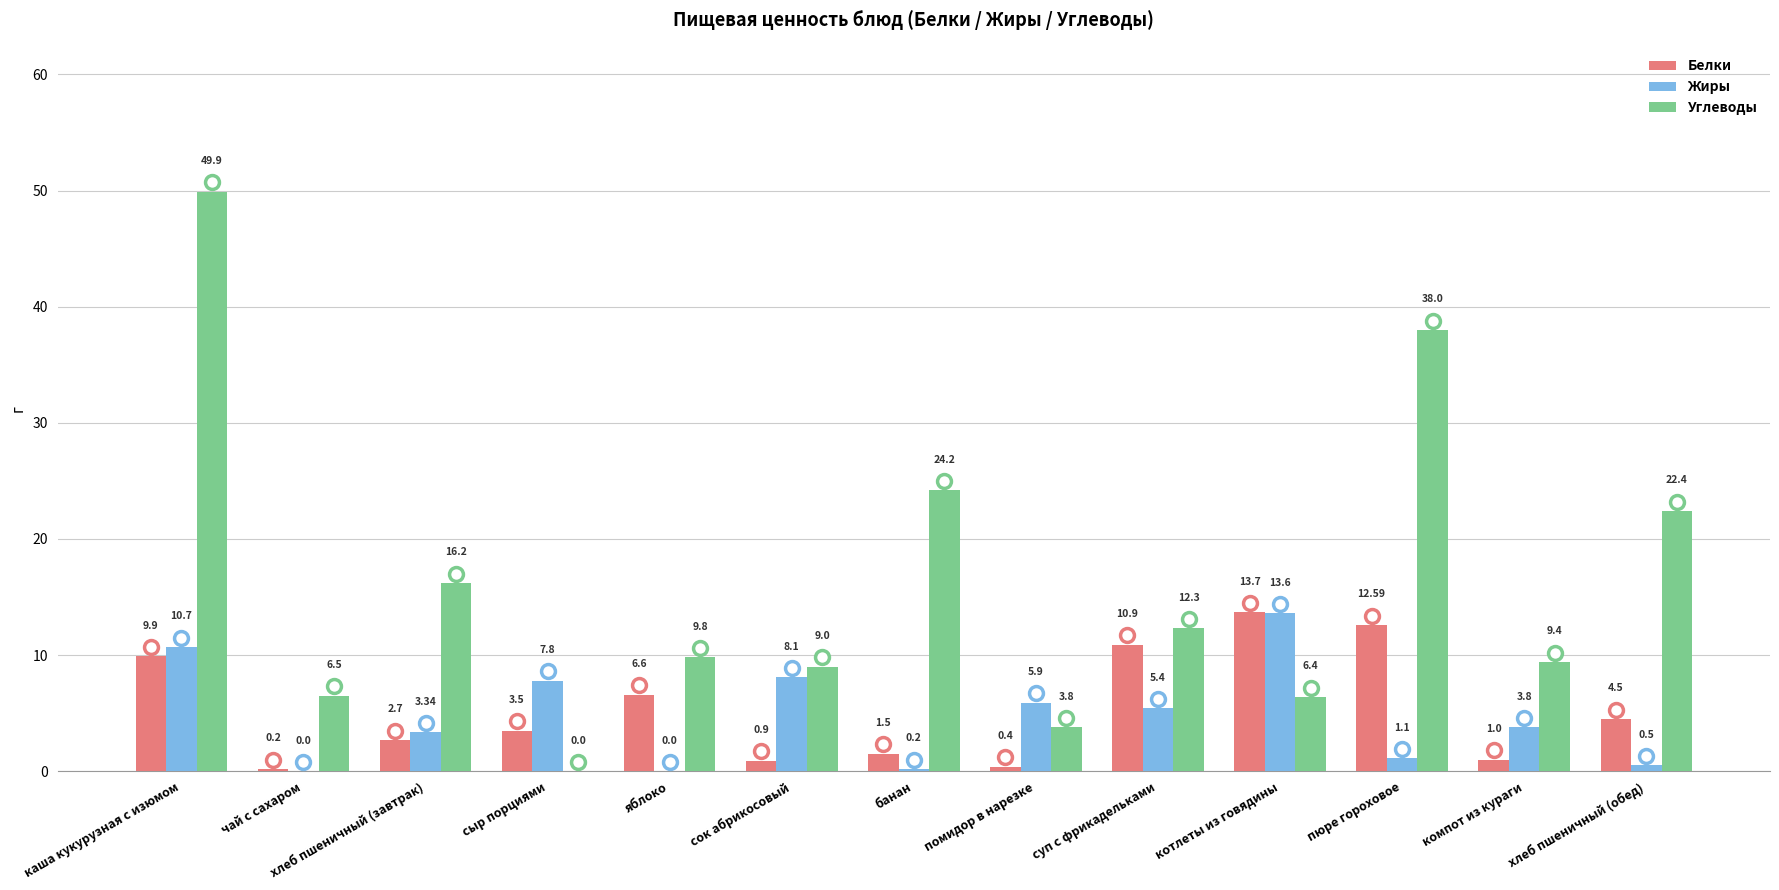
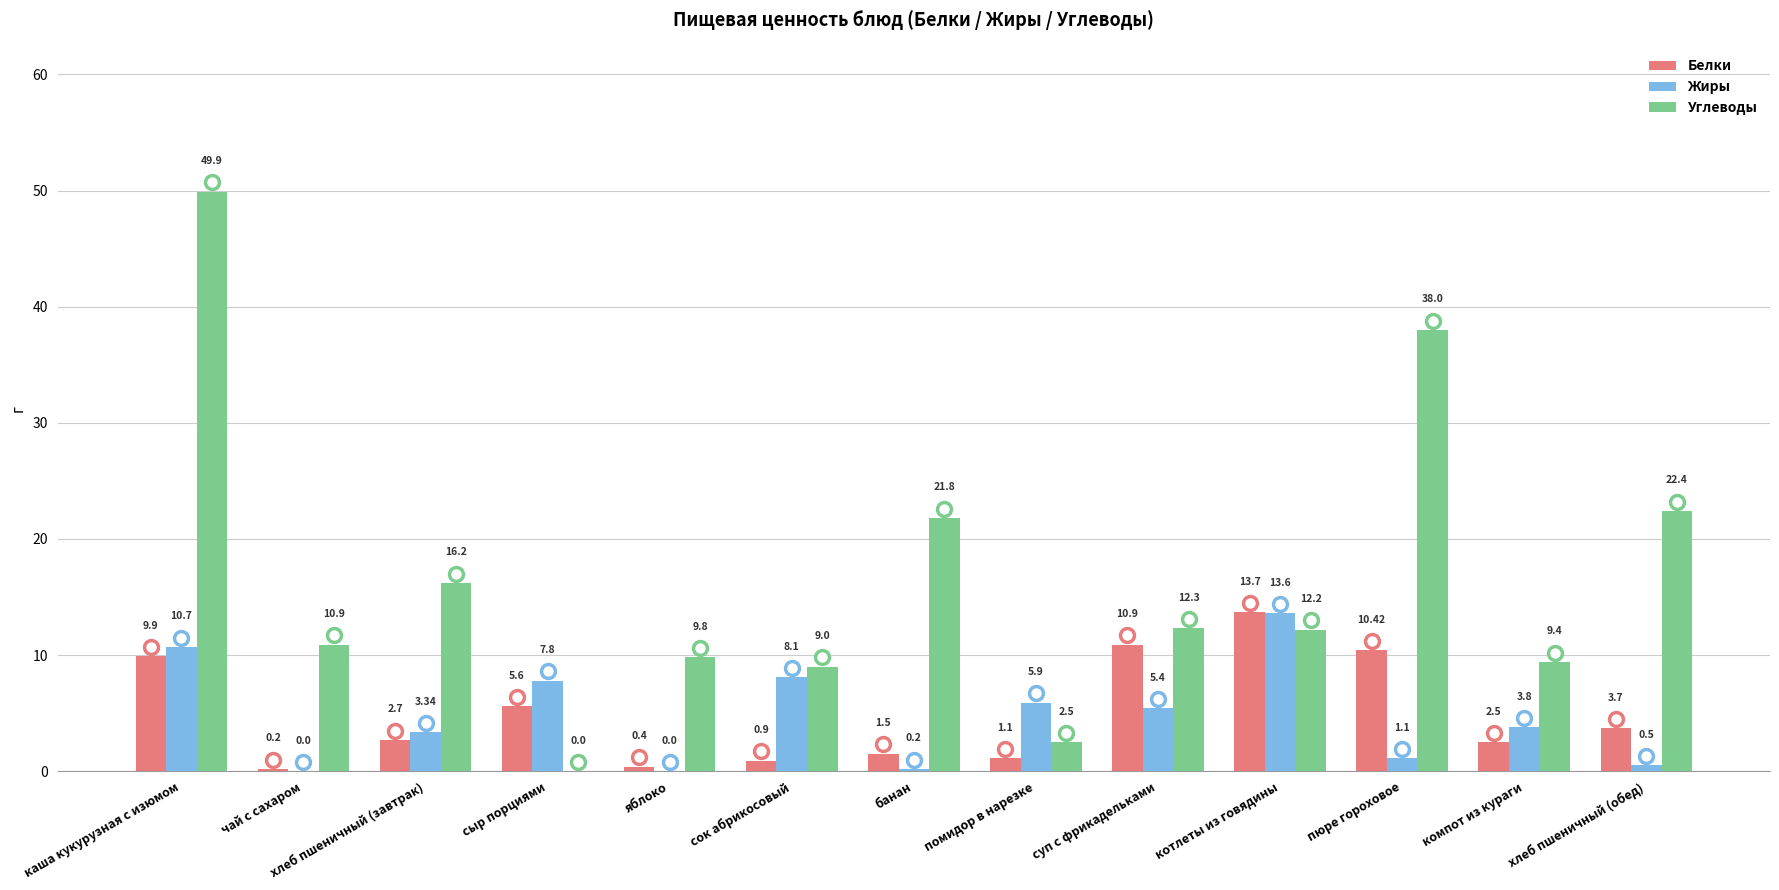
  {
    "Белки": {
-     "сыр порциями": 3.5,
-     "яблоко": 6.6,
-     "помидор в нарезке": 0.4,
-     "пюре гороховое": 12.59,
-     "компот из кураги": 1.0,
-     "хлеб пшеничный (обед)": 4.5
+     "сыр порциями": 5.6,
+     "яблоко": 0.4,
+     "помидор в нарезке": 1.1,
+     "пюре гороховое": 10.42,
+     "компот из кураги": 2.5,
+     "хлеб пшеничный (обед)": 3.7
    },
    "Углеводы": {
-     "чай с сахаром": 6.5,
-     "банан": 24.2,
-     "помидор в нарезке": 3.8,
-     "котлеты из говядины": 6.4
+     "чай с сахаром": 10.9,
+     "банан": 21.8,
+     "помидор в нарезке": 2.5,
+     "котлеты из говядины": 12.2
    }
  }
